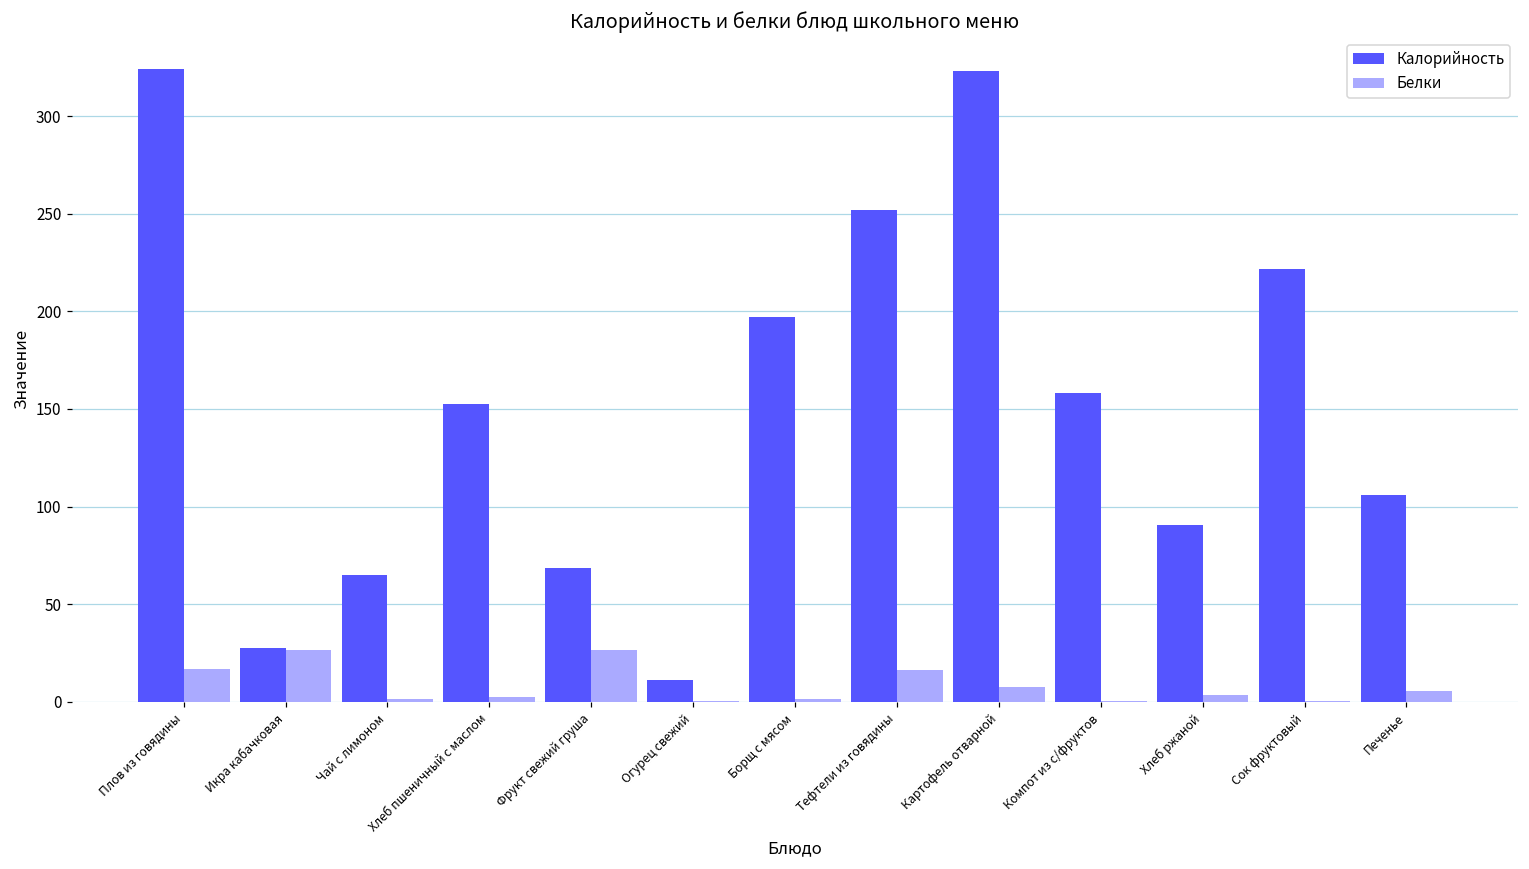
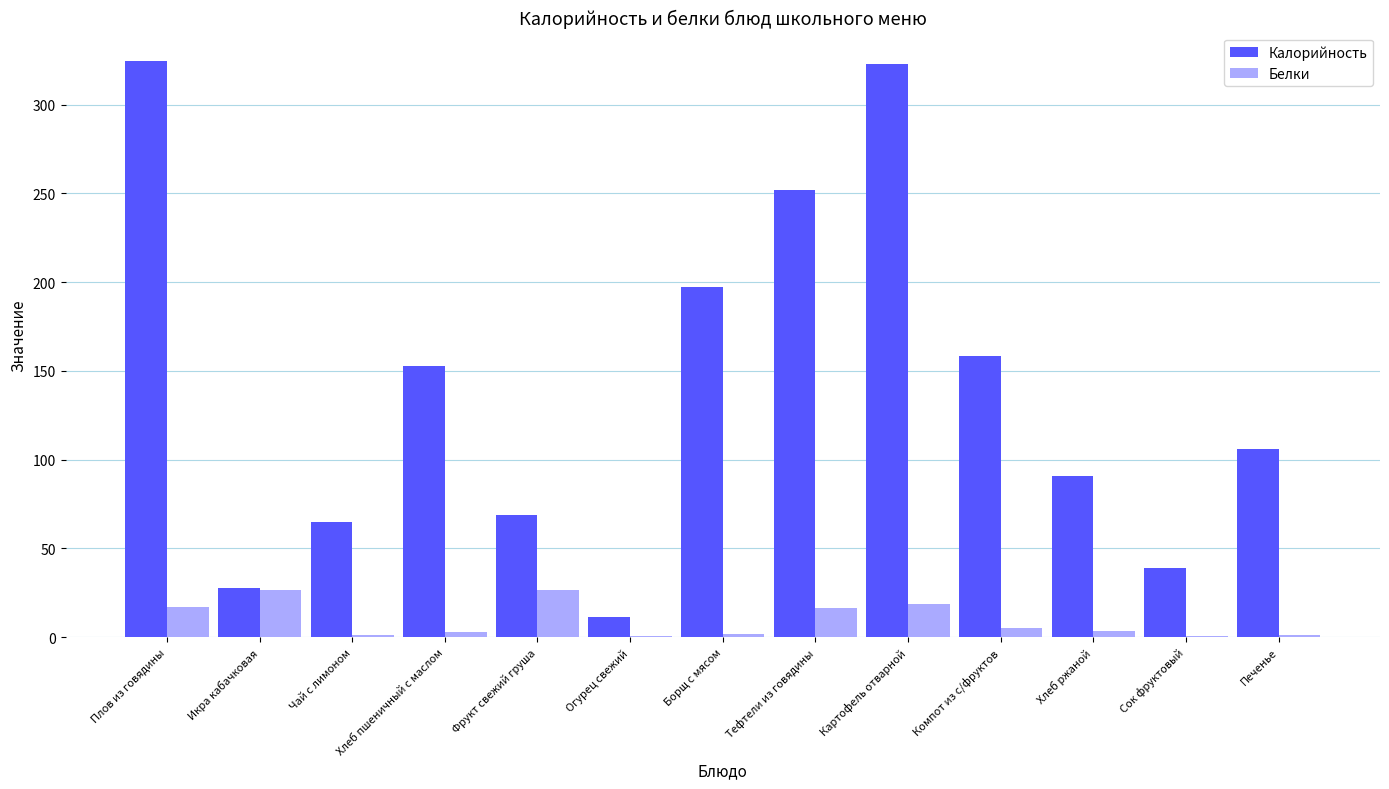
  {
    "Калорийность": {
      "Плов из говядины": 324,
      "Икра кабачковая": 28,
      "Чай с лимоном": 65,
      "Хлеб пшеничный с маслом": 153,
      "Фрукт свежий груша": 69,
      "Огурец свежий": 11,
      "Борщ с мясом": 197,
      "Тефтели из говядины": 252,
      "Картофель отварной": 323,
      "Компот из с/фруктов": 158,
      "Хлеб ржаной": 91,
-     "Сок фруктовый": 222,
+     "Сок фруктовый": 39,
      "Печенье": 106
    },
    "Белки": {
      "Плов из говядины": 17,
      "Икра кабачковая": 27,
      "Хлеб пшеничный с маслом": 3,
      "Фрукт свежий груша": 27,
      "Борщ с мясом": 2,
      "Тефтели из говядины": 16,
-     "Картофель отварной": 8,
-     "Компот из с/фруктов": 1,
+     "Картофель отварной": 18,
+     "Компот из с/фруктов": 5,
      "Хлеб ржаной": 3,
-     "Печенье": 6
+     "Печенье": 1
    }
  }
